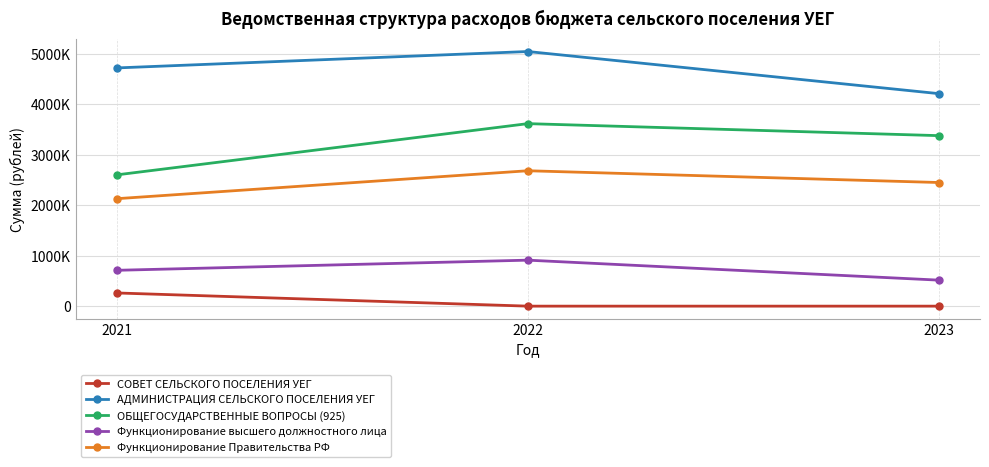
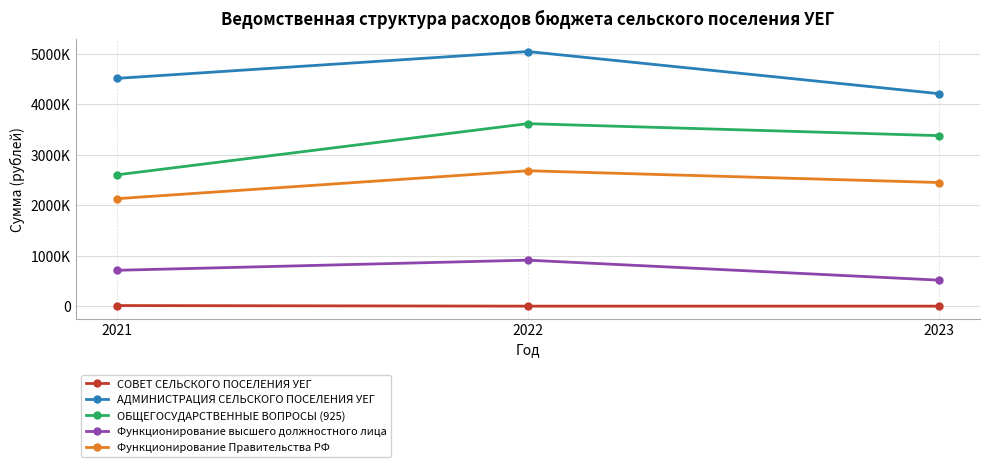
  {
    "СОВЕТ СЕЛЬСКОГО ПОСЕЛЕНИЯ УЕГ": {
-     "2021": 300000,
+     "2021": 0,
      "2022": 0,
      "2023": 0
    },
    "АДМИНИСТРАЦИЯ СЕЛЬСКОГО ПОСЕЛЕНИЯ УЕГ": {
-     "2021": 4700000,
+     "2021": 4500000,
      "2022": 5000000,
      "2023": 4200000
    },
    "ОБЩЕГОСУДАРСТВЕННЫЕ ВОПРОСЫ (925)": {
      "2021": 2600000,
      "2022": 3600000,
      "2023": 3400000
    },
    "Функционирование высшего должностного лица": {
      "2021": 700000,
      "2022": 900000,
      "2023": 500000
    },
    "Функционирование Правительства РФ": {
      "2021": 2100000,
      "2022": 2700000,
      "2023": 2500000
    }
  }
